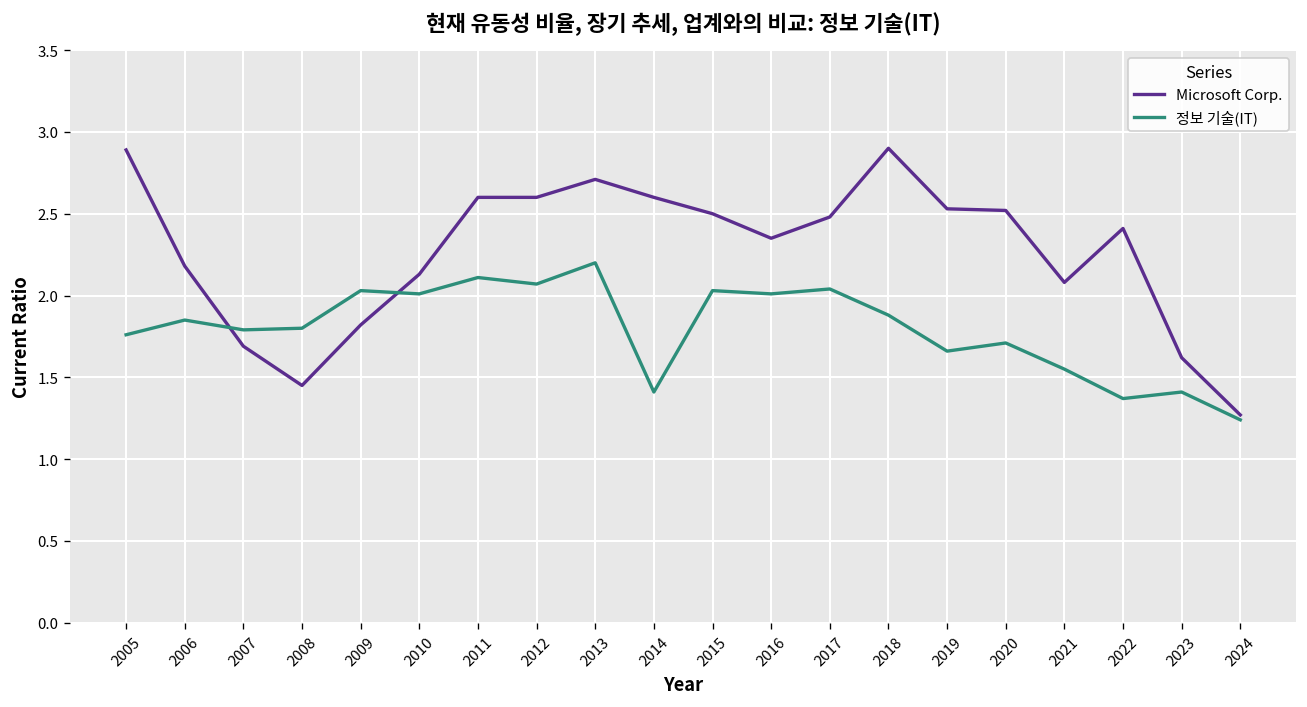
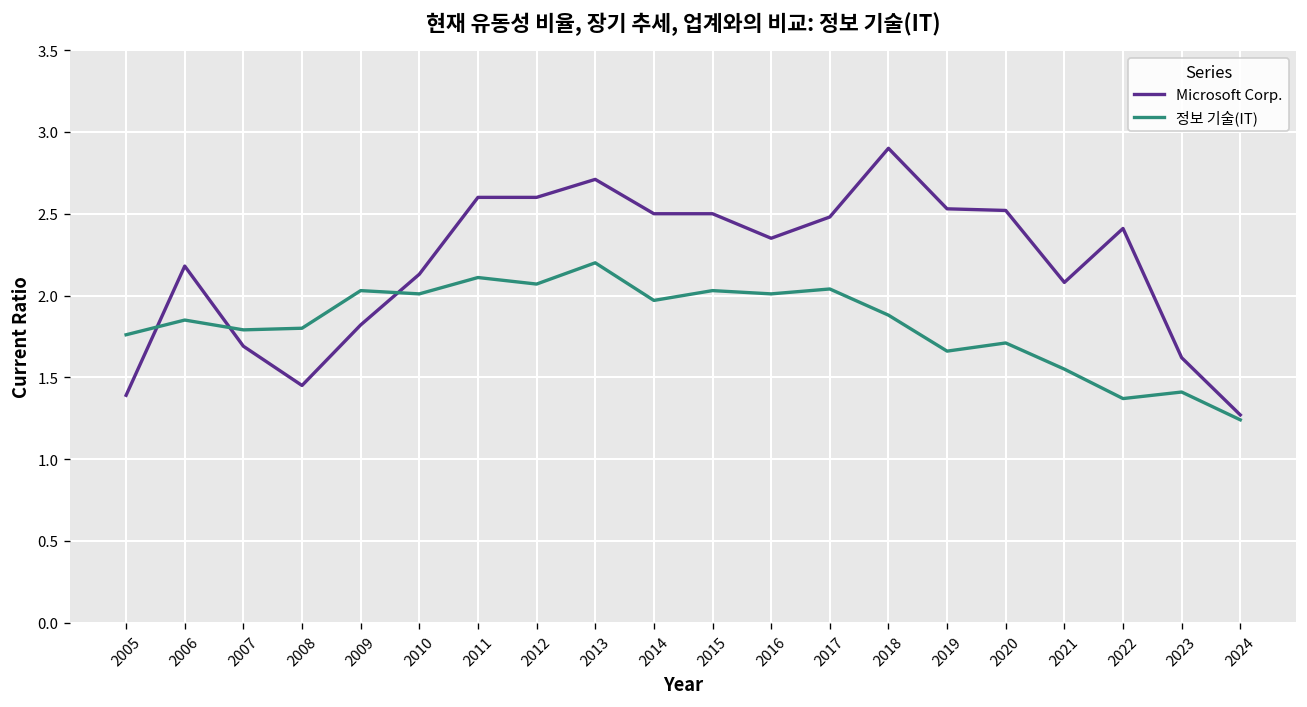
  {
    "Microsoft Corp.": {
-     "2005": 2.89,
+     "2005": 1.39,
      "2006": 2.18,
      "2007": 1.69,
      "2008": 1.45,
      "2009": 1.82,
      "2010": 2.13,
      "2011": 2.60,
      "2012": 2.60,
      "2013": 2.71,
-     "2014": 2.6,
+     "2014": 2.5,
      "2015": 2.50,
      "2016": 2.35,
      "2017": 2.48,
      "2018": 2.90,
      "2019": 2.53,
      "2020": 2.52,
      "2021": 2.08,
      "2022": 2.41,
      "2023": 1.62,
      "2024": 1.27
    },
    "정보 기술(IT)": {
      "2005": 1.76,
      "2006": 1.85,
      "2007": 1.79,
      "2008": 1.80,
      "2009": 2.03,
      "2010": 2.01,
      "2011": 2.11,
      "2012": 2.07,
      "2013": 2.20,
-     "2014": 1.41,
+     "2014": 1.97,
      "2015": 2.03,
      "2016": 2.01,
      "2017": 2.04,
      "2018": 1.88,
      "2019": 1.66,
      "2020": 1.71,
      "2021": 1.55,
      "2022": 1.37,
      "2023": 1.41,
      "2024": 1.24
    }
  }
